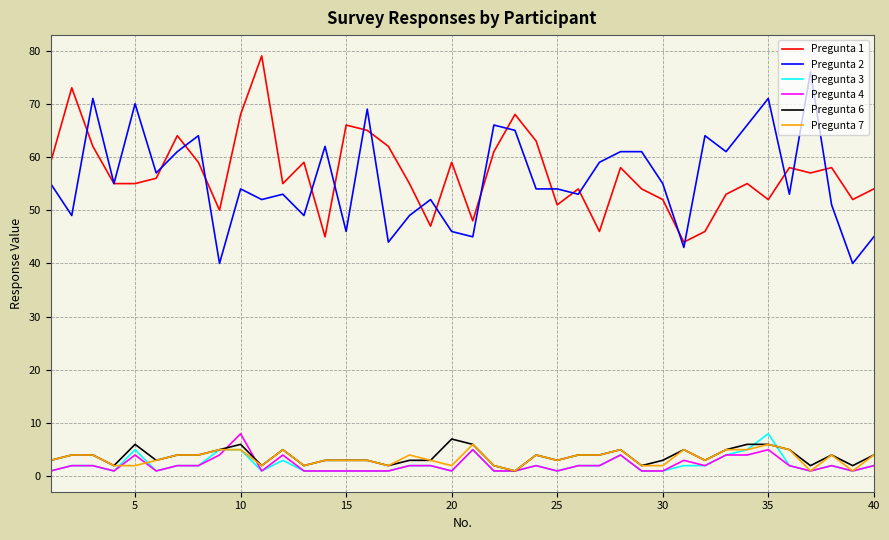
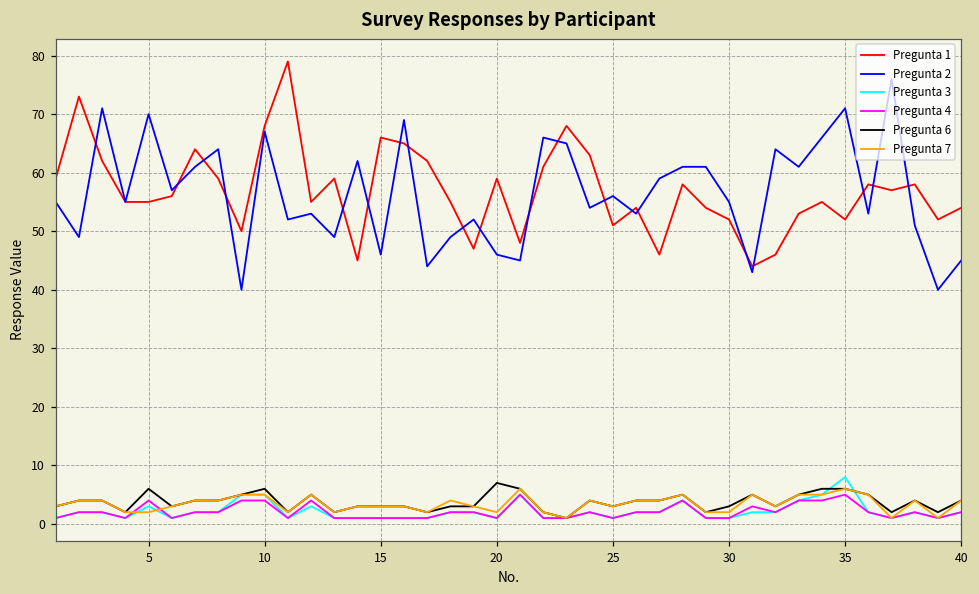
  {
    "Pregunta 1": {
      "5": 55,
      "10": 68,
      "15": 66,
      "20": 59,
      "25": 51,
      "30": 52,
      "35": 52,
      "40": 54
    },
    "Pregunta 2": {
      "5": 70,
-     "10": 54,
+     "10": 67,
      "15": 46,
      "20": 46,
-     "25": 54,
+     "25": 56,
      "30": 55,
      "35": 71,
      "40": 45
    },
    "Pregunta 3": {
-     "5": 5,
+     "5": 3,
      "35": 8
    },
    "Pregunta 4": {
      "5": 4,
-     "10": 8,
+     "10": 4,
      "35": 5
    },
    "Pregunta 6": {
      "5": 6,
      "10": 6,
      "20": 7,
      "30": 3
    },
    "Pregunta 7": {
      "5": 2,
      "20": 2,
      "30": 2
    }
  }
